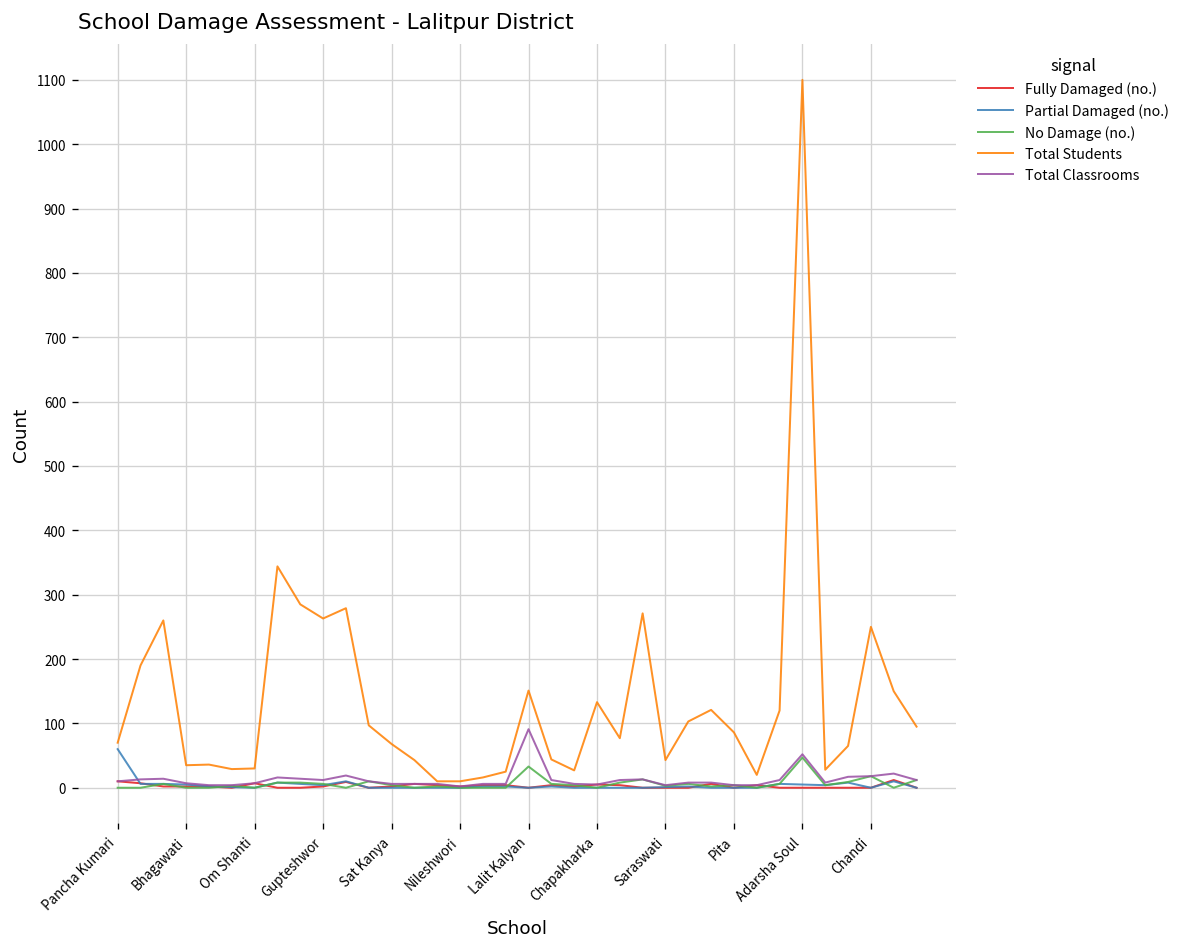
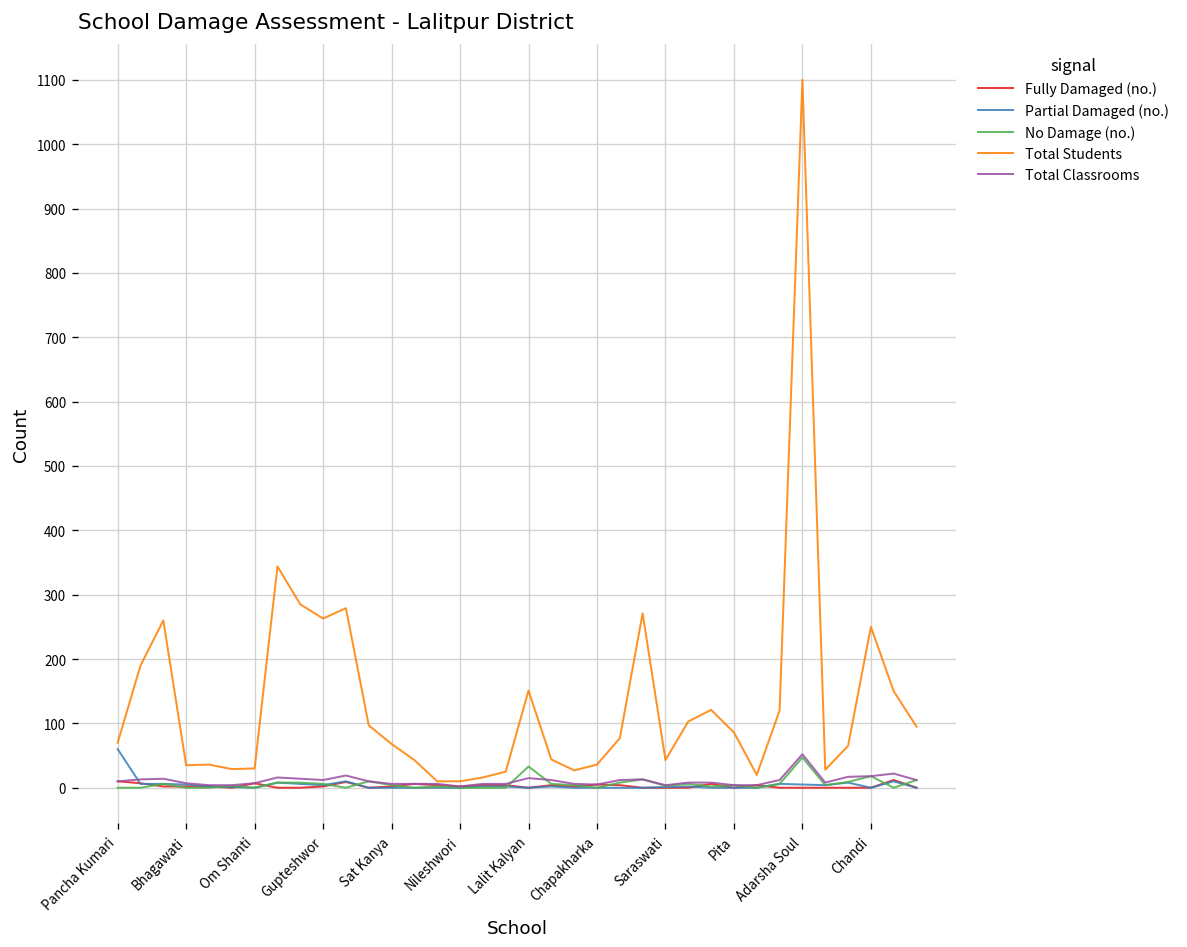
  {
    "Fully Damaged (no.)": {
      "Adarsha Soul": 0
    },
    "Partial Damaged (no.)": {
      "Pancha Kumari": 60,
      "Adarsha Soul": 10
    },
    "No Damage (no.)": {
      "Pancha Kumari": 0,
      "Lalit Kalyan": 30,
      "Adarsha Soul": 50
    },
    "Total Students": {
      "Pancha Kumari": 70,
      "Bhagawati": 40,
      "Om Shanti": 30,
      "Gupteshwor": 260,
      "Sat Kanya": 70,
      "Nileshwori": 10,
      "Lalit Kalyan": 150,
-     "Chapakharka": 130,
+     "Chapakharka": 40,
      "Saraswati": 40,
      "Pita": 90,
      "Adarsha Soul": 1100,
      "Chandi": 250
    },
    "Total Classrooms": {
      "Gupteshwor": 10,
-     "Lalit Kalyan": 90,
+     "Lalit Kalyan": 20,
      "Adarsha Soul": 50
    }
  }
